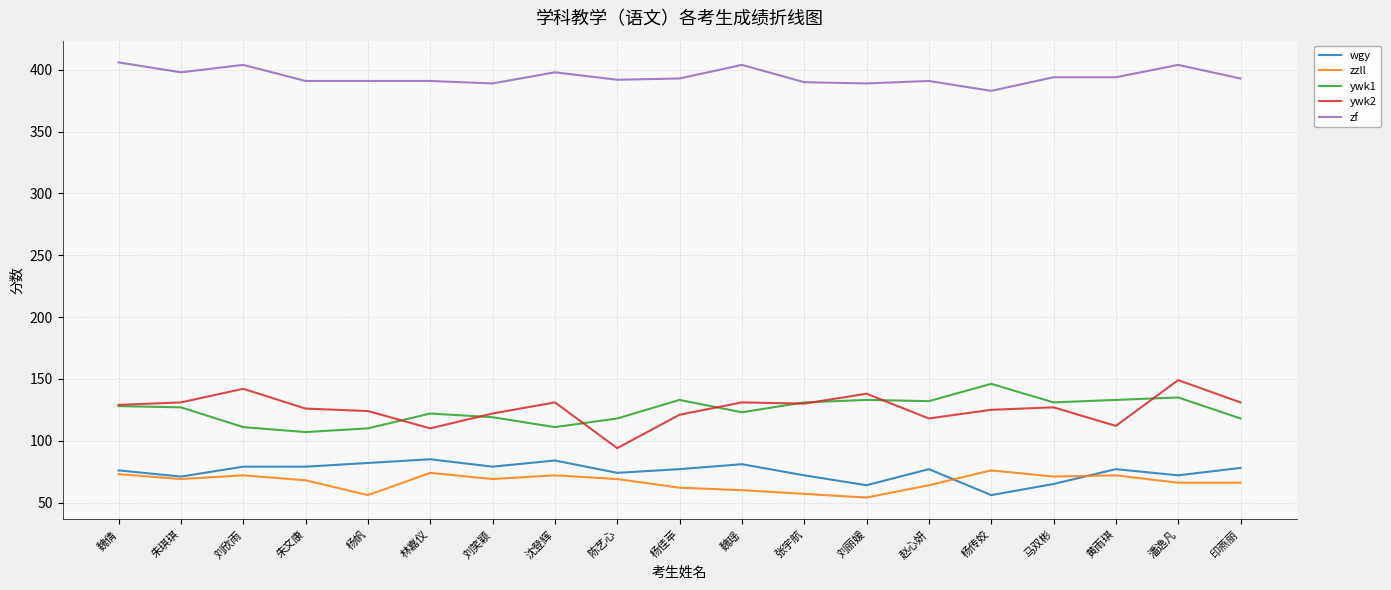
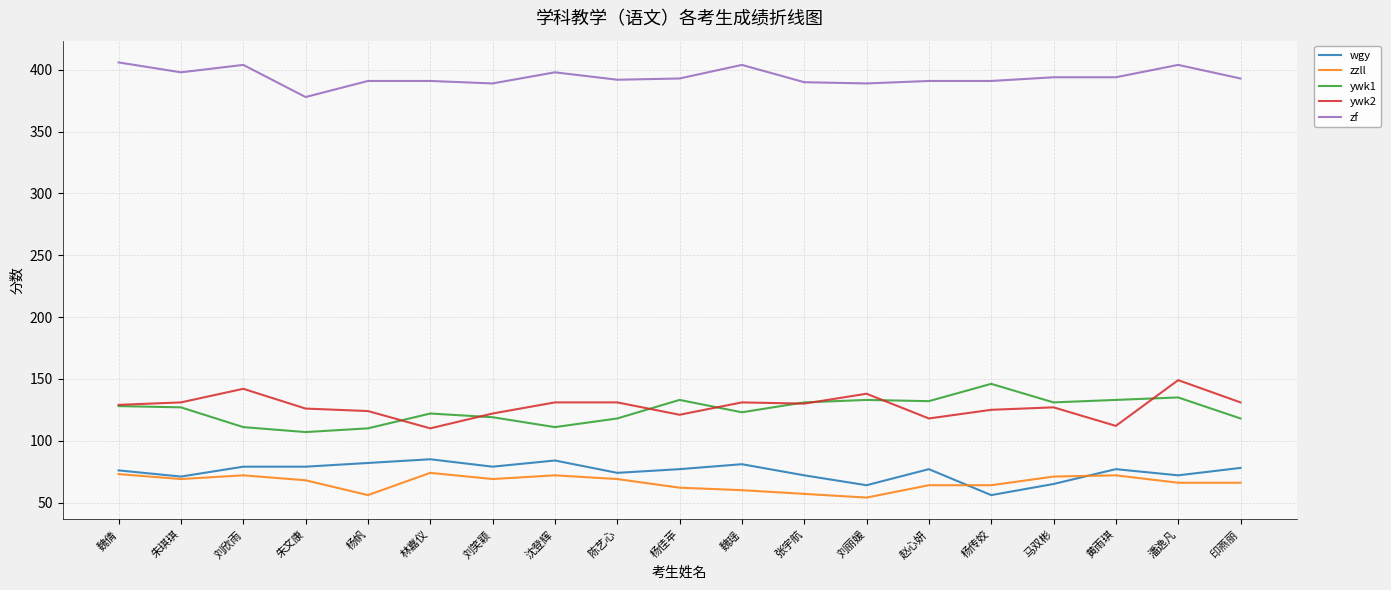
  {
    "wgy": {
      "魏倩": 76,
      "刘欣雨": 79,
      "朱文康": 79,
      "杨帆": 82,
      "林嘉仪": 85,
      "刘笑颖": 79,
      "沈登辉": 84,
      "陈艺心": 74,
      "杨佳苹": 77,
      "魏瑶": 81,
      "张宇航": 72,
      "刘丽媛": 64,
      "赵心妍": 77,
      "杨传姣": 56,
      "马双彬": 65,
      "黄雨琪": 77,
      "潘逸凡": 72,
      "印燕丽": 78
    },
    "zzll": {
      "魏倩": 73,
      "刘欣雨": 72,
      "朱文康": 68,
      "杨帆": 56,
      "林嘉仪": 74,
      "刘笑颖": 69,
      "沈登辉": 72,
      "陈艺心": 69,
      "杨佳苹": 62,
      "魏瑶": 60,
      "张宇航": 57,
      "刘丽媛": 54,
      "赵心妍": 64,
-     "杨传姣": 76,
+     "杨传姣": 64,
      "马双彬": 71,
      "黄雨琪": 72,
      "潘逸凡": 66,
      "印燕丽": 66
    },
    "ywk1": {
      "朱琪琪": 127,
      "刘欣雨": 111,
      "朱文康": 107,
      "杨帆": 110,
      "林嘉仪": 122,
      "刘笑颖": 119,
      "沈登辉": 111,
      "陈艺心": 118,
      "杨佳苹": 133,
      "魏瑶": 123,
      "刘丽媛": 133,
      "赵心妍": 132,
      "杨传姣": 146,
      "马双彬": 131,
      "黄雨琪": 133,
      "潘逸凡": 135,
      "印燕丽": 118
    },
    "ywk2": {
      "朱琪琪": 131,
      "刘欣雨": 142,
      "朱文康": 126,
      "杨帆": 124,
      "林嘉仪": 110,
      "刘笑颖": 122,
      "沈登辉": 131,
-     "陈艺心": 94,
+     "陈艺心": 131,
      "杨佳苹": 121,
      "魏瑶": 131,
      "刘丽媛": 138,
      "赵心妍": 118,
      "杨传姣": 125,
      "马双彬": 127,
      "黄雨琪": 112,
      "潘逸凡": 149,
      "印燕丽": 131
    },
    "zf": {
      "魏倩": 406,
      "朱琪琪": 398,
      "刘欣雨": 404,
-     "朱文康": 391,
+     "朱文康": 378,
      "杨帆": 391,
      "林嘉仪": 391,
      "刘笑颖": 389,
      "沈登辉": 398,
      "陈艺心": 392,
      "杨佳苹": 393,
      "魏瑶": 404,
      "张宇航": 390,
      "刘丽媛": 389,
      "赵心妍": 391,
-     "杨传姣": 383,
+     "杨传姣": 391,
      "马双彬": 394,
      "黄雨琪": 394,
      "潘逸凡": 404,
      "印燕丽": 393
    }
  }
